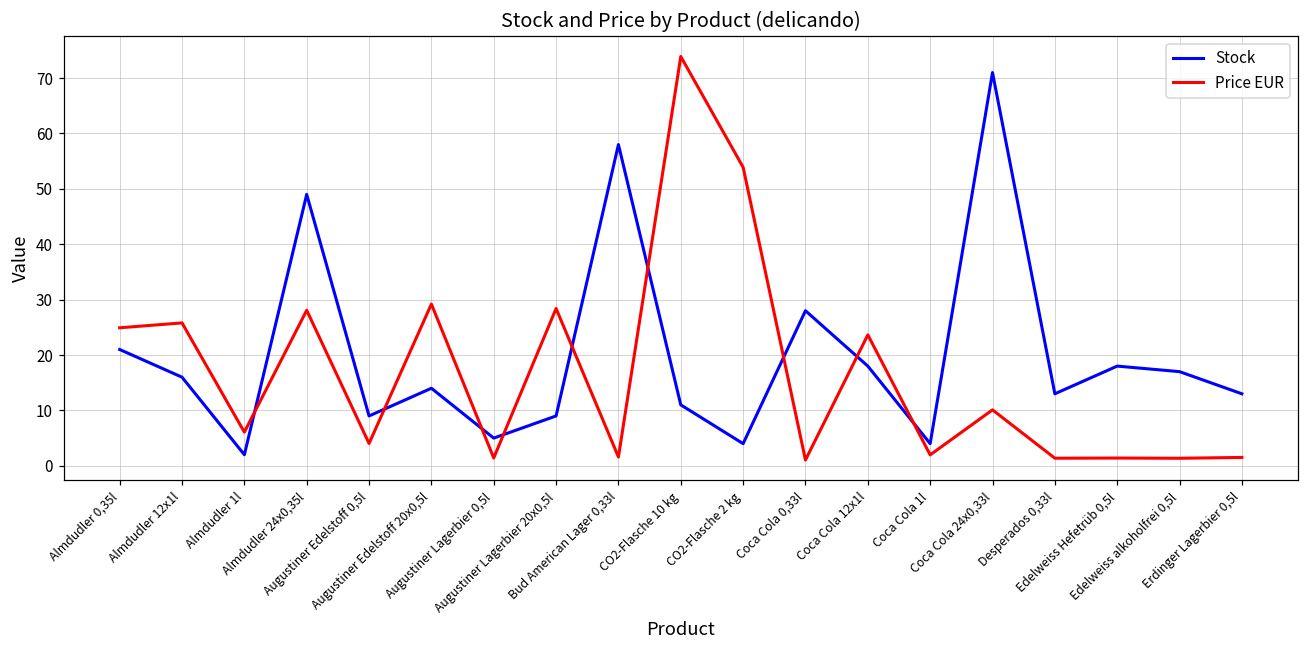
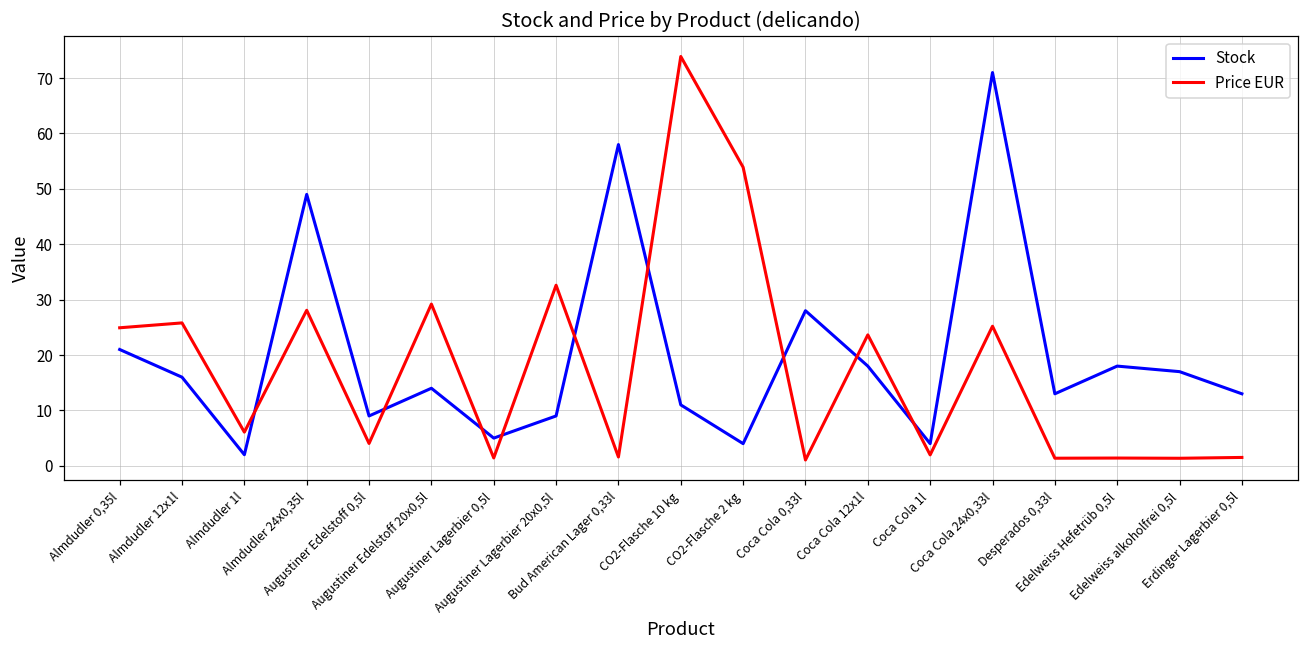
  {
    "Stock": {
      "Almdudler 0,35l": 21,
      "Almdudler 12x1l": 16,
      "Almdudler 1l": 2,
      "Almdudler 24x0,35l": 49,
      "Augustiner Edelstoff 0,5l": 9,
      "Augustiner Edelstoff 20x0,5l": 14,
      "Augustiner Lagerbier 0,5l": 5,
      "Augustiner Lagerbier 20x0,5l": 9,
      "Bud American Lager 0,33l": 58,
      "CO2-Flasche 10 kg": 11,
      "CO2-Flasche 2 kg": 4,
      "Coca Cola 0,33l": 28,
      "Coca Cola 12x1l": 18,
      "Coca Cola 1l": 4,
      "Coca Cola 24x0,33l": 71,
      "Desperados 0,33l": 13,
      "Edelweiss Hefetrüb 0,5l": 18,
      "Edelweiss alkoholfrei 0,5l": 17,
      "Erdinger Lagerbier 0,5l": 13
    },
    "Price EUR": {
      "Almdudler 0,35l": 25,
      "Almdudler 12x1l": 26,
      "Almdudler 1l": 6,
      "Almdudler 24x0,35l": 28,
      "Augustiner Edelstoff 0,5l": 4,
      "Augustiner Edelstoff 20x0,5l": 29,
      "Augustiner Lagerbier 0,5l": 1,
-     "Augustiner Lagerbier 20x0,5l": 28,
+     "Augustiner Lagerbier 20x0,5l": 33,
      "Bud American Lager 0,33l": 2,
      "CO2-Flasche 10 kg": 74,
      "CO2-Flasche 2 kg": 54,
      "Coca Cola 0,33l": 1,
      "Coca Cola 12x1l": 24,
      "Coca Cola 1l": 2,
-     "Coca Cola 24x0,33l": 10,
+     "Coca Cola 24x0,33l": 25,
      "Desperados 0,33l": 1,
      "Edelweiss Hefetrüb 0,5l": 1,
      "Edelweiss alkoholfrei 0,5l": 1,
      "Erdinger Lagerbier 0,5l": 2
    }
  }
